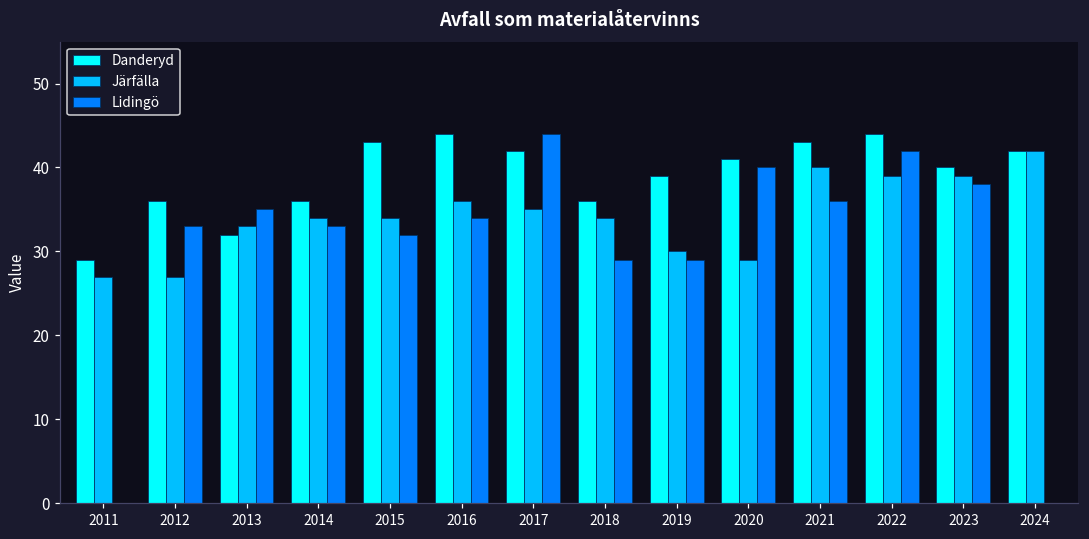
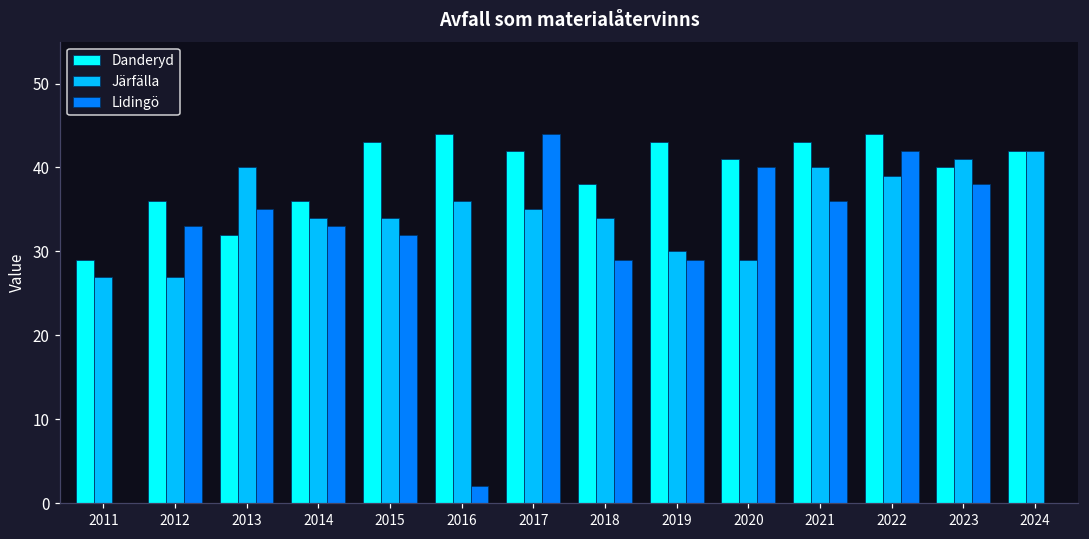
  {
    "Danderyd": {
      "2011": 29,
      "2012": 36,
      "2013": 32,
      "2014": 36,
      "2015": 43,
      "2016": 44,
      "2017": 42,
-     "2018": 36,
-     "2019": 39,
+     "2018": 38,
+     "2019": 43,
      "2020": 41,
      "2021": 43,
      "2022": 44,
      "2023": 40,
      "2024": 42
    },
    "Järfälla": {
      "2011": 27,
      "2012": 27,
-     "2013": 33,
+     "2013": 40,
      "2014": 34,
      "2015": 34,
      "2016": 36,
      "2017": 35,
      "2018": 34,
      "2019": 30,
      "2020": 29,
      "2021": 40,
      "2022": 39,
-     "2023": 39,
+     "2023": 41,
      "2024": 42
    },
    "Lidingö": {
      "2011": 0,
      "2012": 33,
      "2013": 35,
      "2014": 33,
      "2015": 32,
-     "2016": 34,
+     "2016": 2,
      "2017": 44,
      "2018": 29,
      "2019": 29,
      "2020": 40,
      "2021": 36,
      "2022": 42,
      "2023": 38,
      "2024": 0
    }
  }
